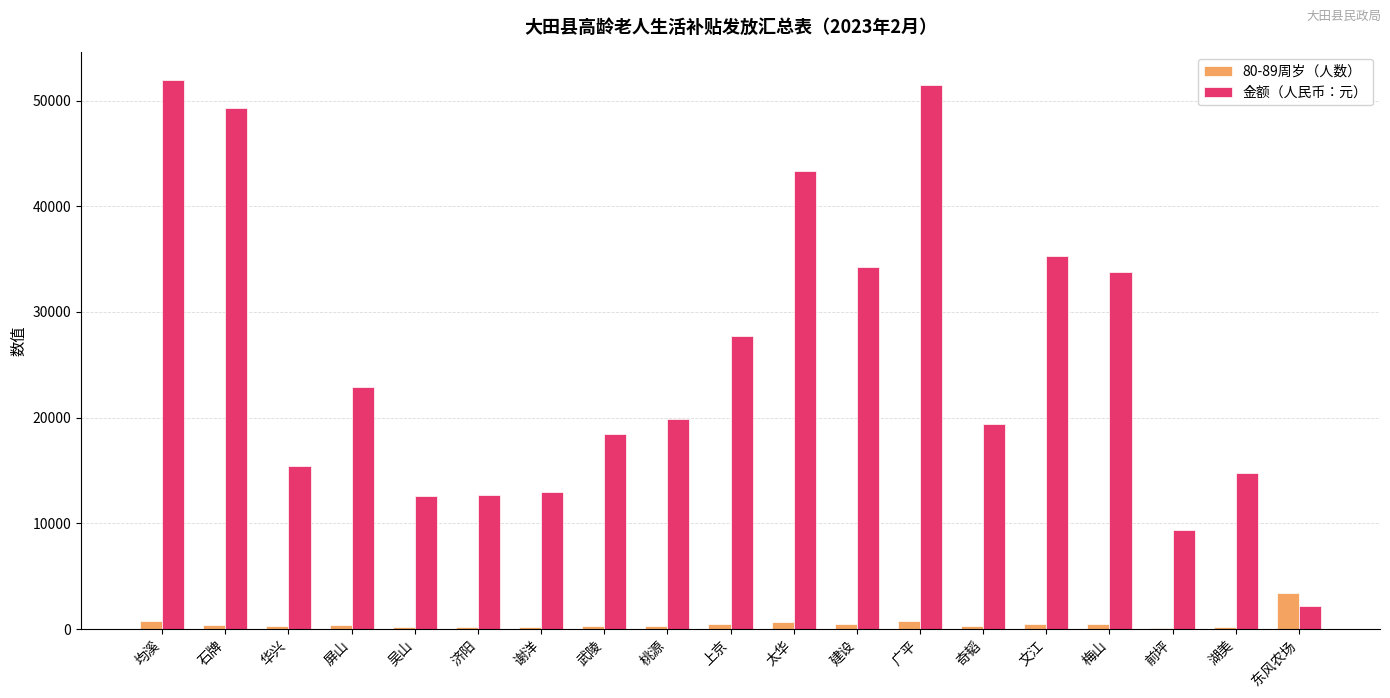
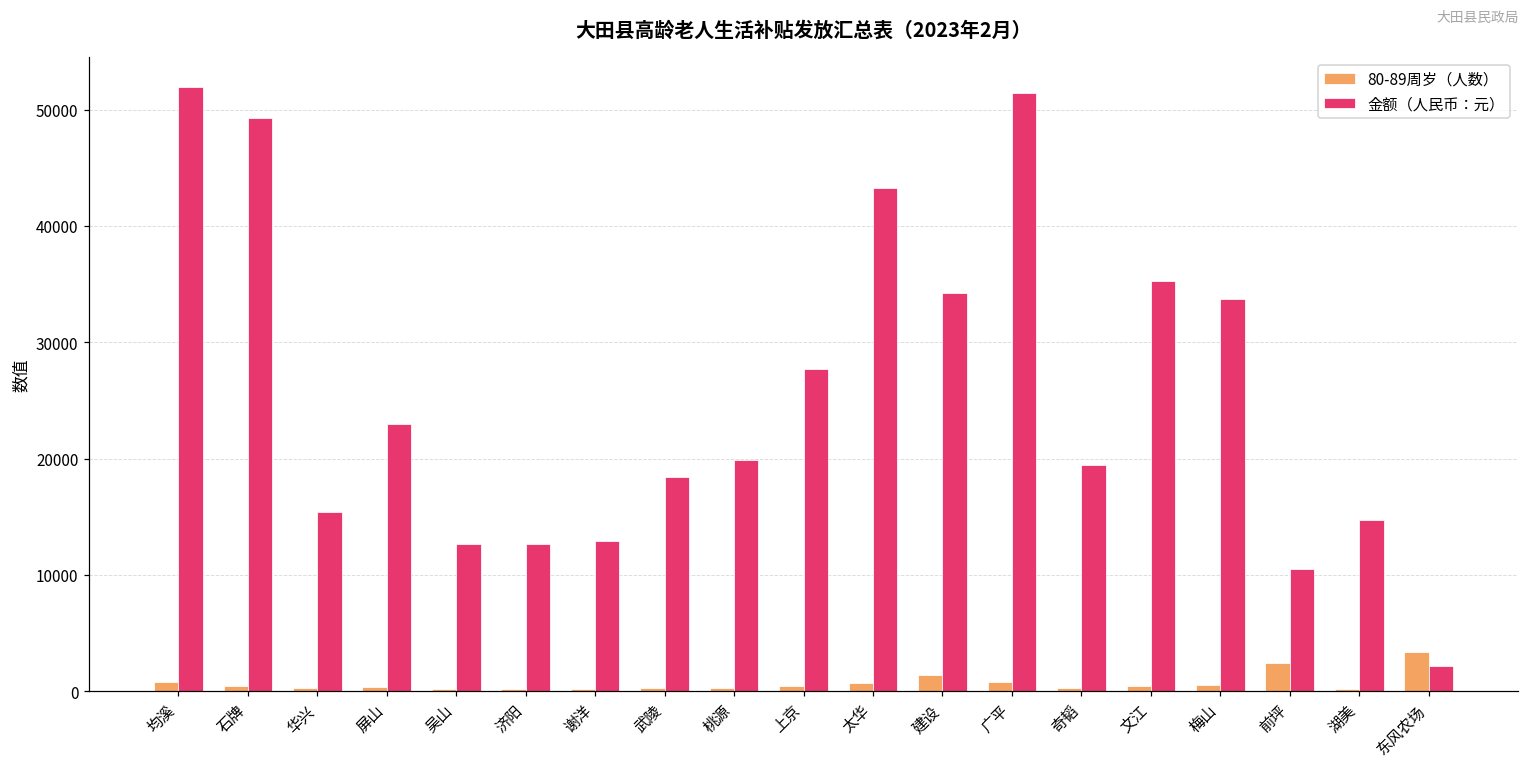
  {
    "80-89周岁（人数）": {
      "均溪": 800,
      "石牌": 400,
      "华兴": 300,
      "屏山": 400,
      "武陵": 300,
      "桃源": 300,
      "上京": 500,
      "太华": 700,
-     "建设": 500,
+     "建设": 1400,
      "广平": 800,
      "奇韬": 300,
      "文江": 400,
      "梅山": 500,
-     "前坪": 100,
+     "前坪": 2400,
      "东风农场": 3400
    },
    "金额（人民币：元）": {
      "均溪": 52000,
      "石牌": 49300,
      "华兴": 15500,
      "屏山": 23000,
      "吴山": 12600,
      "济阳": 12700,
      "谢洋": 13000,
      "武陵": 18500,
      "桃源": 19900,
      "上京": 27800,
      "太华": 43300,
      "建设": 34300,
      "广平": 51400,
      "奇韬": 19500,
      "文江": 35300,
      "梅山": 33800,
-     "前坪": 9400,
+     "前坪": 10500,
      "湖美": 14800,
      "东风农场": 2200
    }
  }
